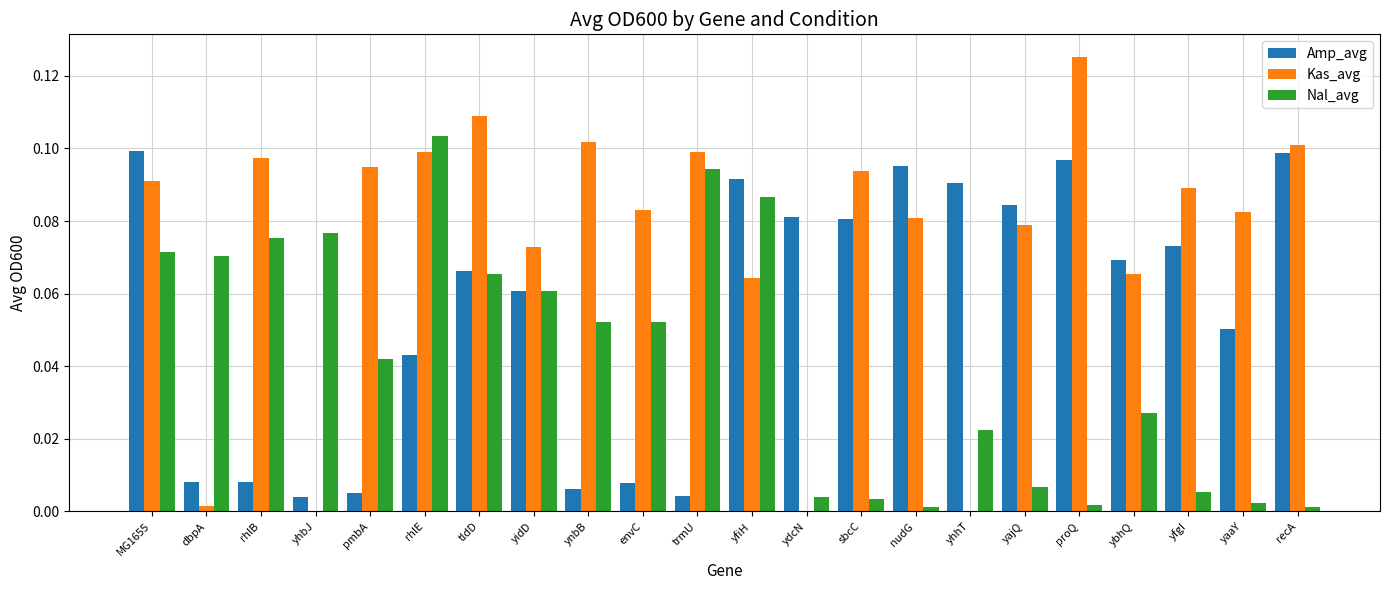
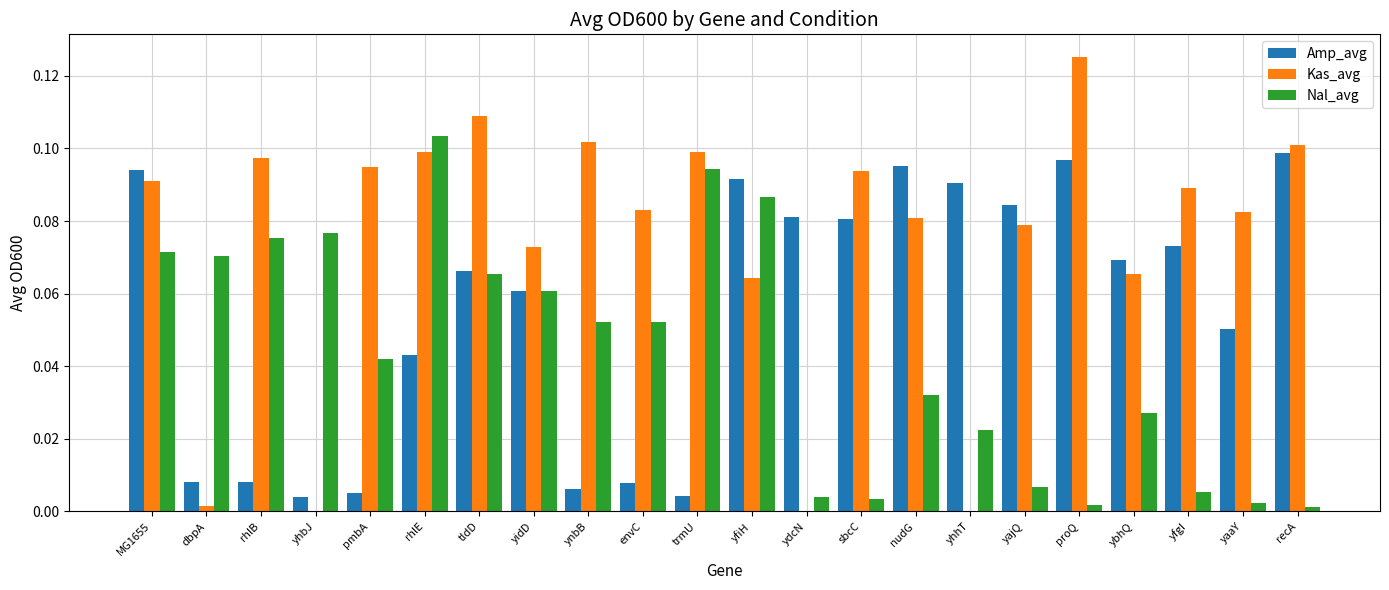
  {
    "Amp_avg": {
-     "MG1655": 0.099,
+     "MG1655": 0.094,
      "dbpA": 0.008,
      "rhlB": 0.008,
      "yhbJ": 0.004,
      "pmbA": 0.005,
      "rhlE": 0.043,
      "tldD": 0.066,
      "yidD": 0.061,
      "ynbB": 0.006,
      "envC": 0.008,
      "trmU": 0.004,
      "yfiH": 0.091,
      "ydcN": 0.081,
      "sbcC": 0.081,
      "nudG": 0.095,
      "yhhT": 0.091,
      "yajQ": 0.084,
      "proQ": 0.097,
      "ybhQ": 0.069,
      "yfgI": 0.073,
      "yaaY": 0.050,
      "recA": 0.099
    },
    "Kas_avg": {
      "MG1655": 0.091,
      "dbpA": 0.001,
      "rhlB": 0.097,
      "yhbJ": 0.000,
      "pmbA": 0.095,
      "rhlE": 0.099,
      "tldD": 0.109,
      "yidD": 0.073,
      "ynbB": 0.102,
      "envC": 0.083,
      "trmU": 0.099,
      "yfiH": 0.064,
      "sbcC": 0.094,
      "nudG": 0.081,
      "yhhT": 0.000,
      "yajQ": 0.079,
      "proQ": 0.125,
      "ybhQ": 0.066,
      "yfgI": 0.089,
      "yaaY": 0.083,
      "recA": 0.101
    },
    "Nal_avg": {
      "MG1655": 0.072,
      "dbpA": 0.070,
      "rhlB": 0.075,
      "yhbJ": 0.077,
      "pmbA": 0.042,
      "rhlE": 0.103,
      "tldD": 0.065,
      "yidD": 0.061,
      "ynbB": 0.052,
      "envC": 0.052,
      "trmU": 0.094,
      "yfiH": 0.087,
      "ydcN": 0.004,
      "sbcC": 0.003,
-     "nudG": 0.001,
+     "nudG": 0.032,
      "yhhT": 0.023,
      "yajQ": 0.007,
      "proQ": 0.002,
      "ybhQ": 0.027,
      "yfgI": 0.005,
      "yaaY": 0.002,
      "recA": 0.001
    }
  }
